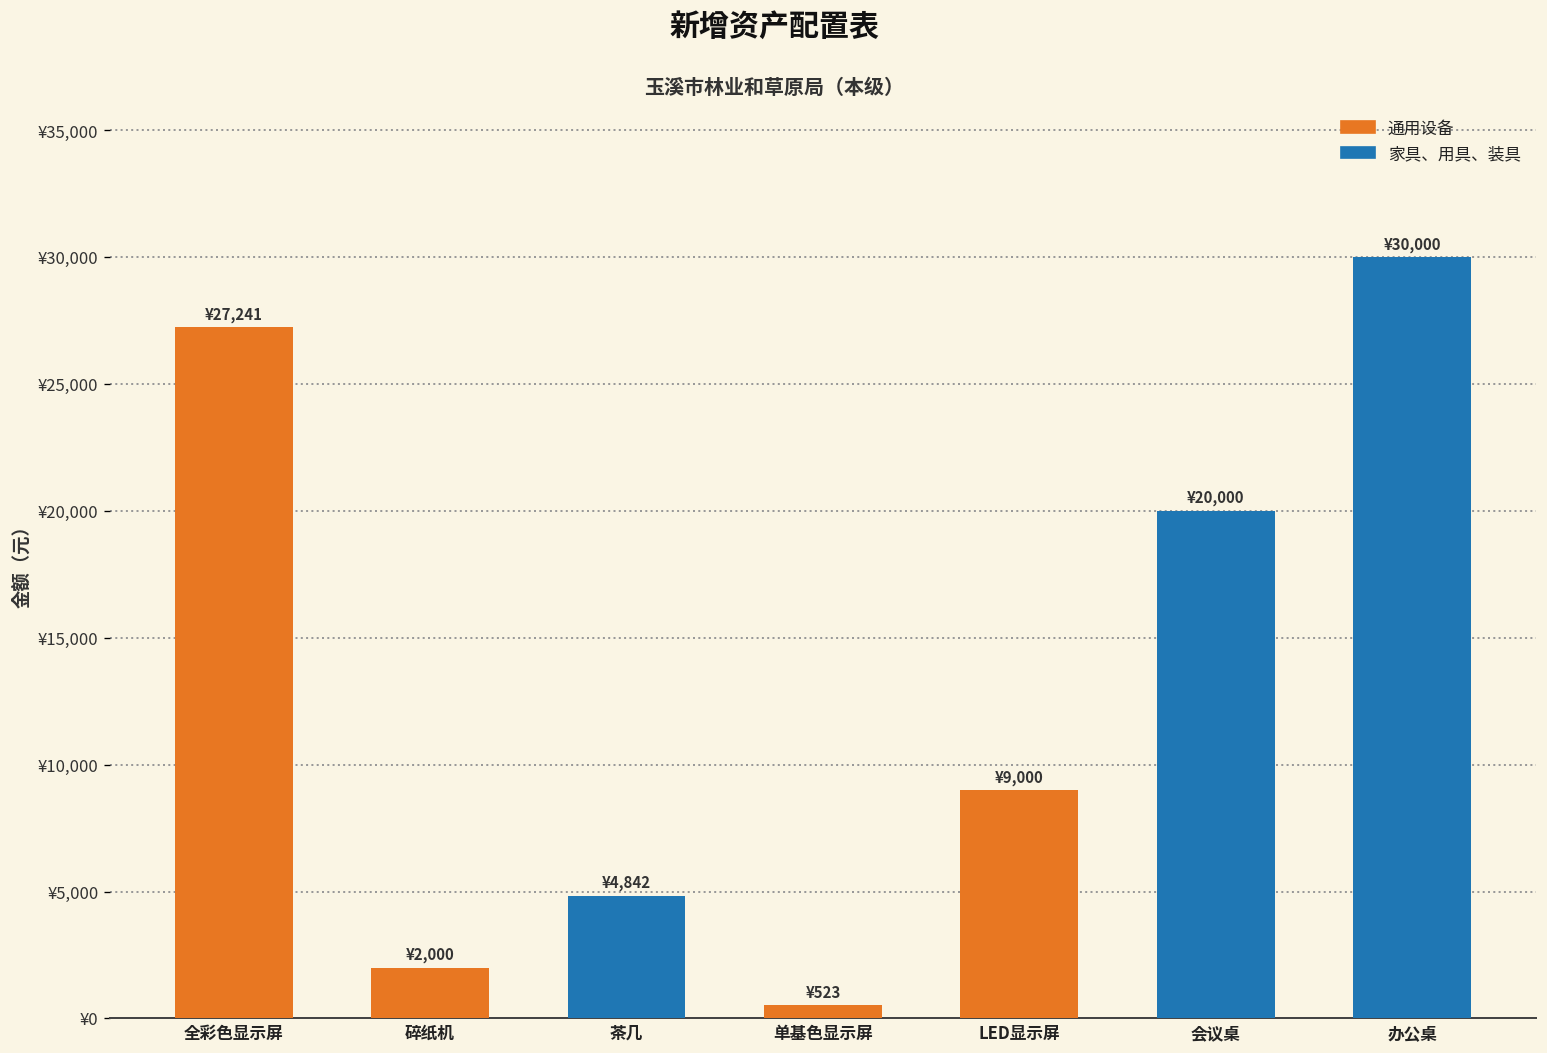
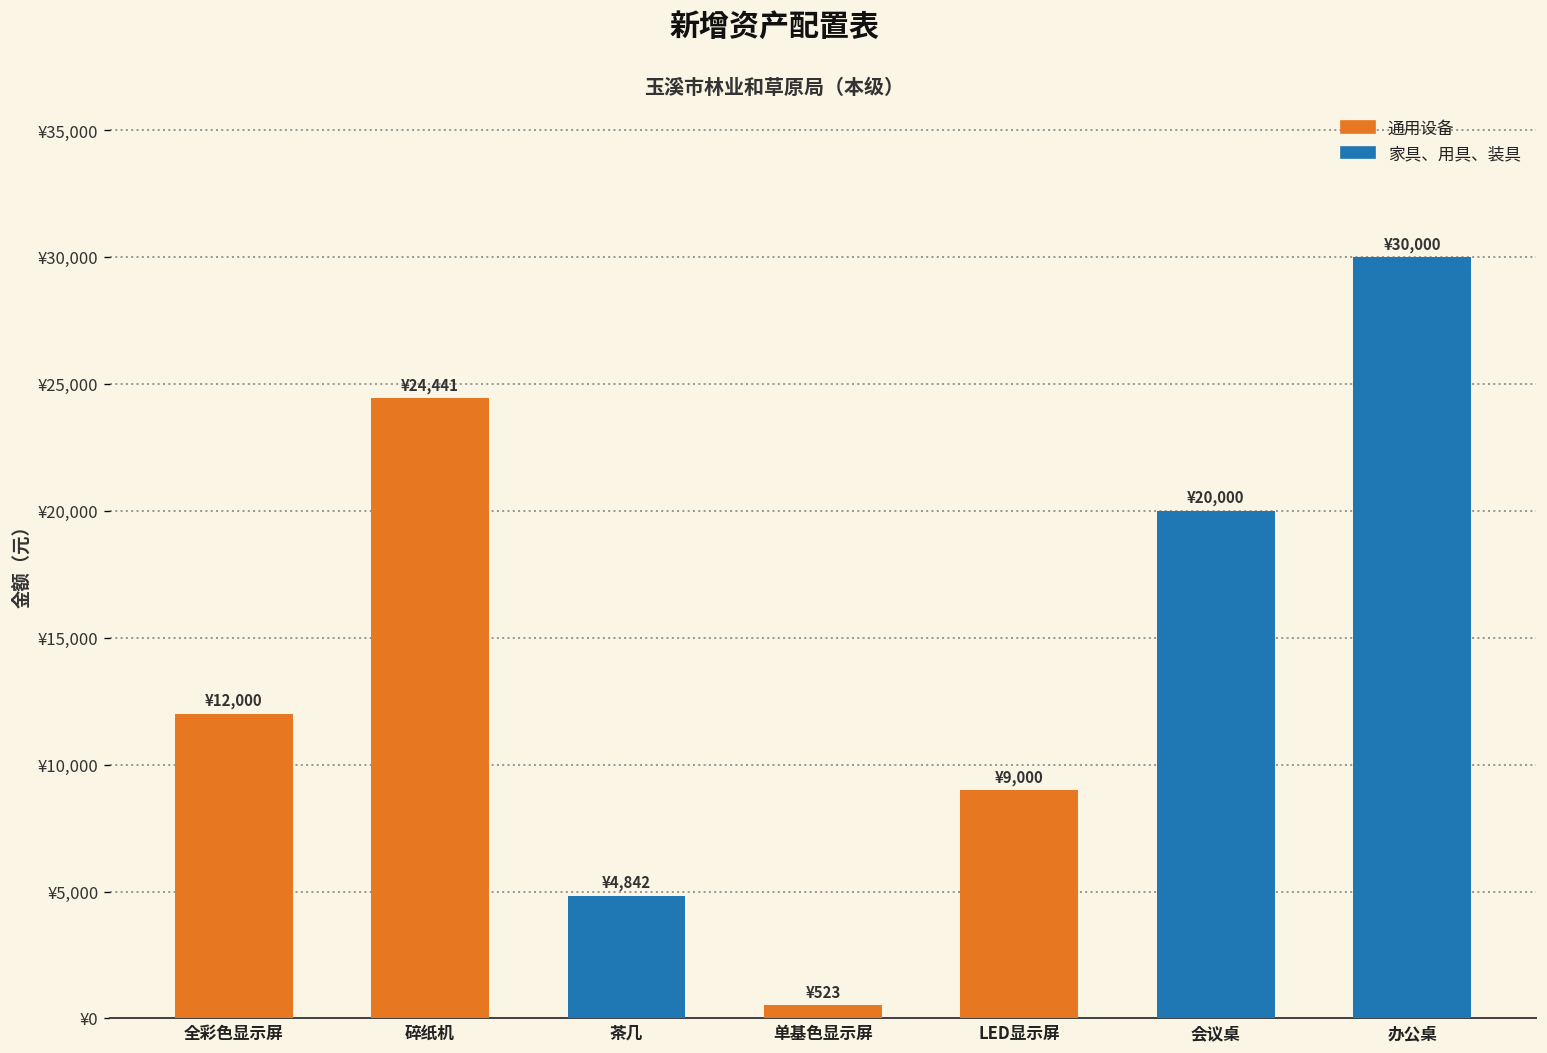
  {
-   "全彩色显示屏": "¥27,241",
-   "碎纸机": "¥2,000",
+   "全彩色显示屏": "¥12,000",
+   "碎纸机": "¥24,441",
    "茶几": "¥4,842",
    "单基色显示屏": "¥523",
    "LED显示屏": "¥9,000",
    "会议桌": "¥20,000",
    "办公桌": "¥30,000"
  }
